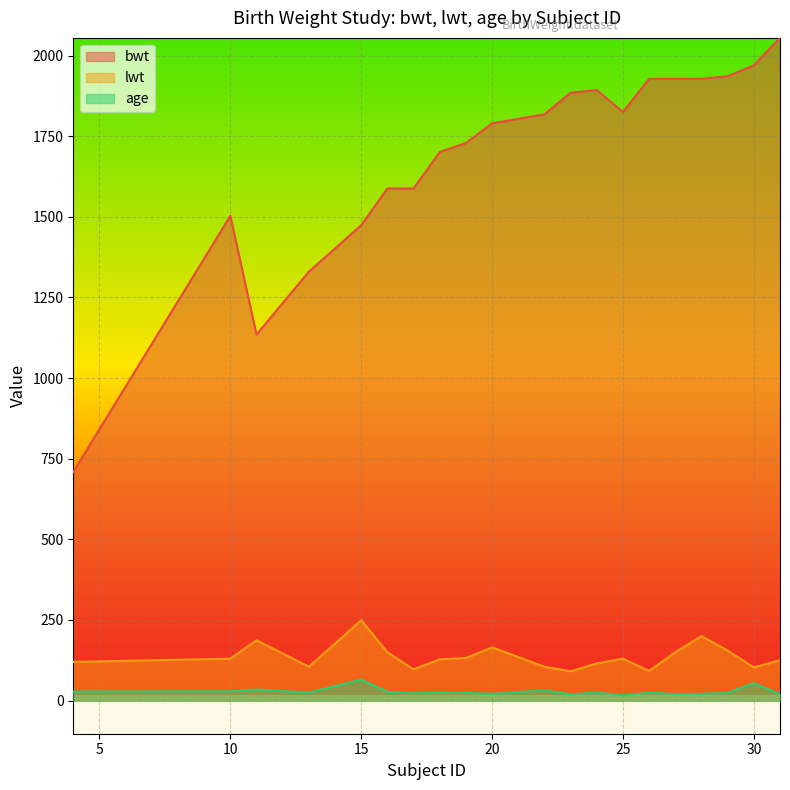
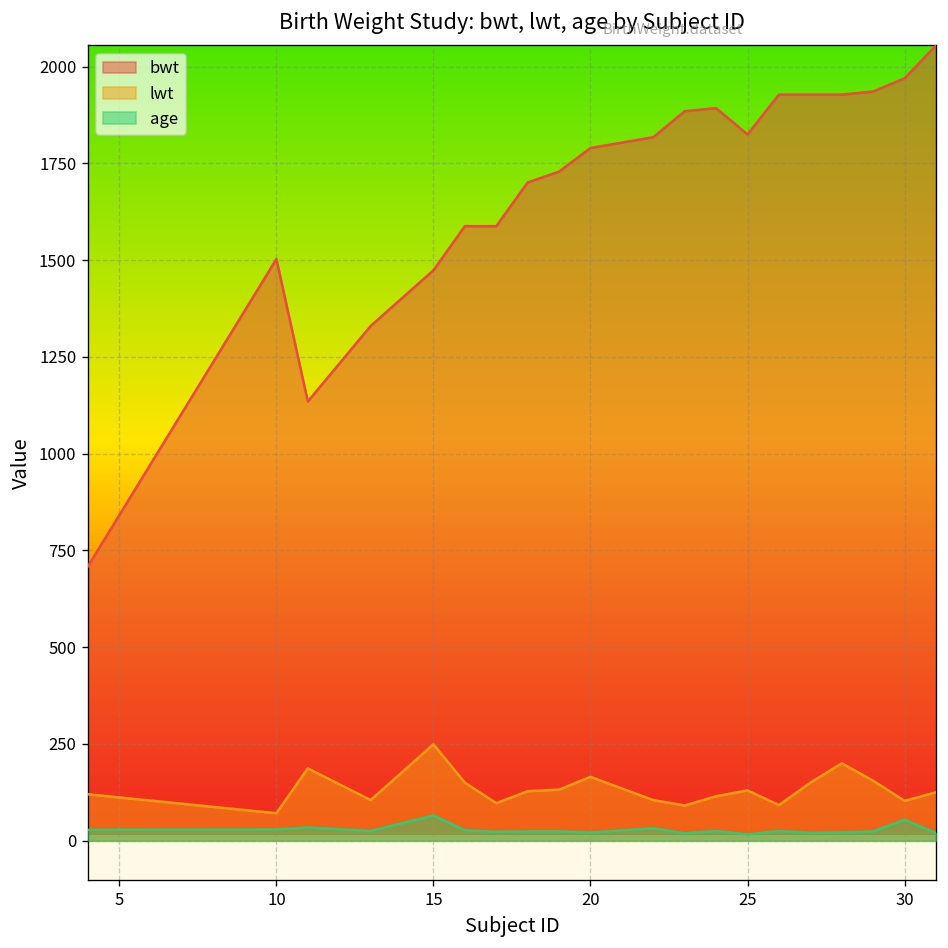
  {
    "bwt": {
      "10": 1500,
      "15": 1470,
      "20": 1790,
      "25": 1830,
      "30": 1970
    },
    "lwt": {
-     "10": 130,
+     "10": 70,
      "15": 250,
      "20": 170,
      "25": 130,
      "30": 100
    },
    "age": {
      "10": 30,
      "15": 70,
      "20": 20,
      "25": 20,
      "30": 50
    }
  }
